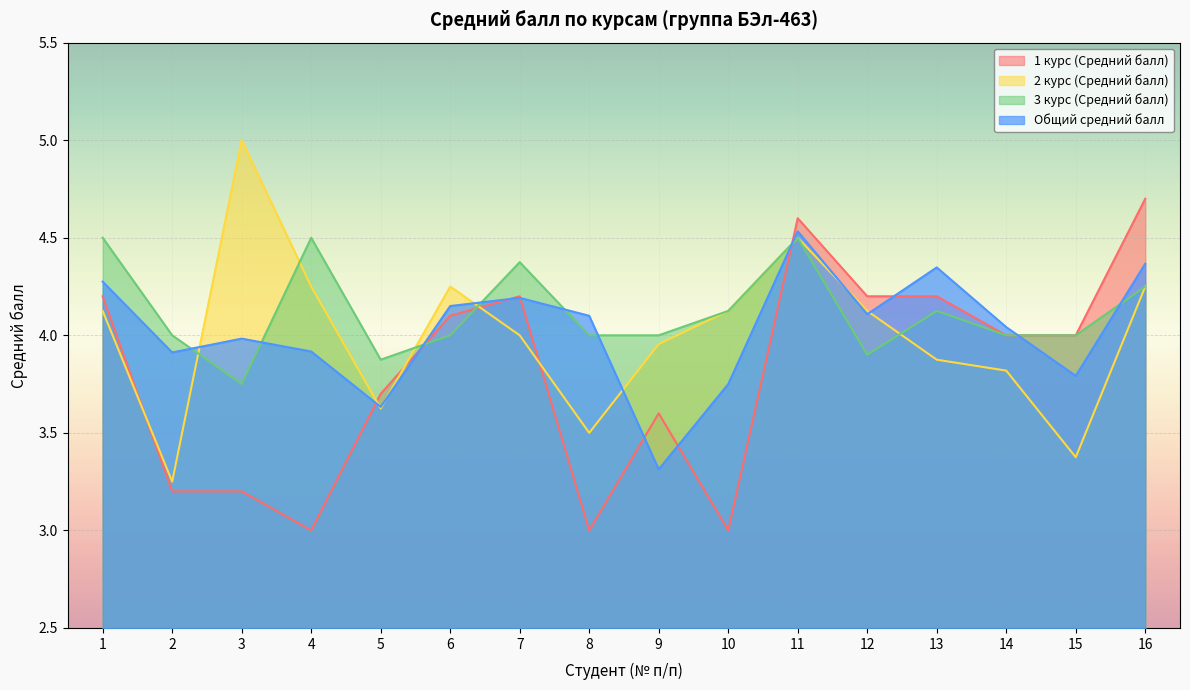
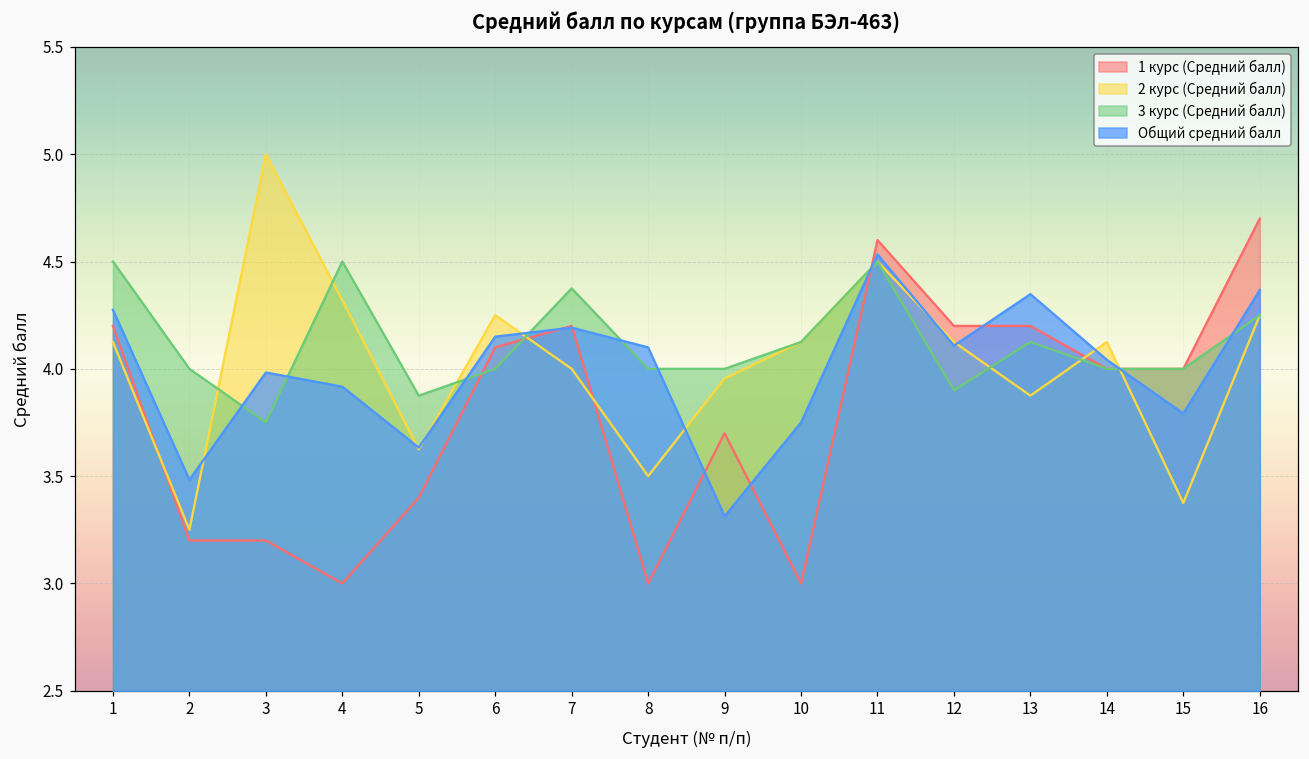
  {
    "1 курс (Средний балл)": {
      "1": 4.2,
      "2": 3.2,
      "3": 3.2,
      "4": 3.0,
-     "5": 3.7,
+     "5": 3.4,
      "6": 4.1,
      "8": 3.0,
-     "9": 3.6,
+     "9": 3.7,
      "10": 3.0,
      "11": 4.6,
      "12": 4.2,
      "13": 4.2,
      "16": 4.7
    },
    "2 курс (Средний балл)": {
      "1": 4.13,
      "2": 3.25,
      "3": 5.00,
-     "4": 4.25,
+     "4": 4.32,
      "6": 4.25,
      "7": 4.00,
      "8": 3.50,
      "9": 3.96,
      "12": 4.13,
      "13": 3.88,
-     "14": 3.82,
+     "14": 4.13,
      "15": 3.38
    },
    "3 курс (Средний балл)": {
      "1": 4.50,
      "2": 4.00,
      "3": 3.75,
      "4": 4.50,
      "5": 3.88,
      "6": 4.00,
      "7": 4.38,
      "8": 4.00,
      "9": 4.00,
      "12": 3.90,
      "13": 4.13
    },
    "Общий средний балл": {
      "1": 4.28,
-     "2": 3.91,
+     "2": 3.48,
      "3": 3.98,
      "4": 3.92,
      "6": 4.15,
      "8": 4.10,
      "9": 3.31,
      "10": 3.75,
      "11": 4.53,
      "12": 4.11,
      "13": 4.35,
      "14": 4.04,
      "15": 3.79,
      "16": 4.37
    }
  }
